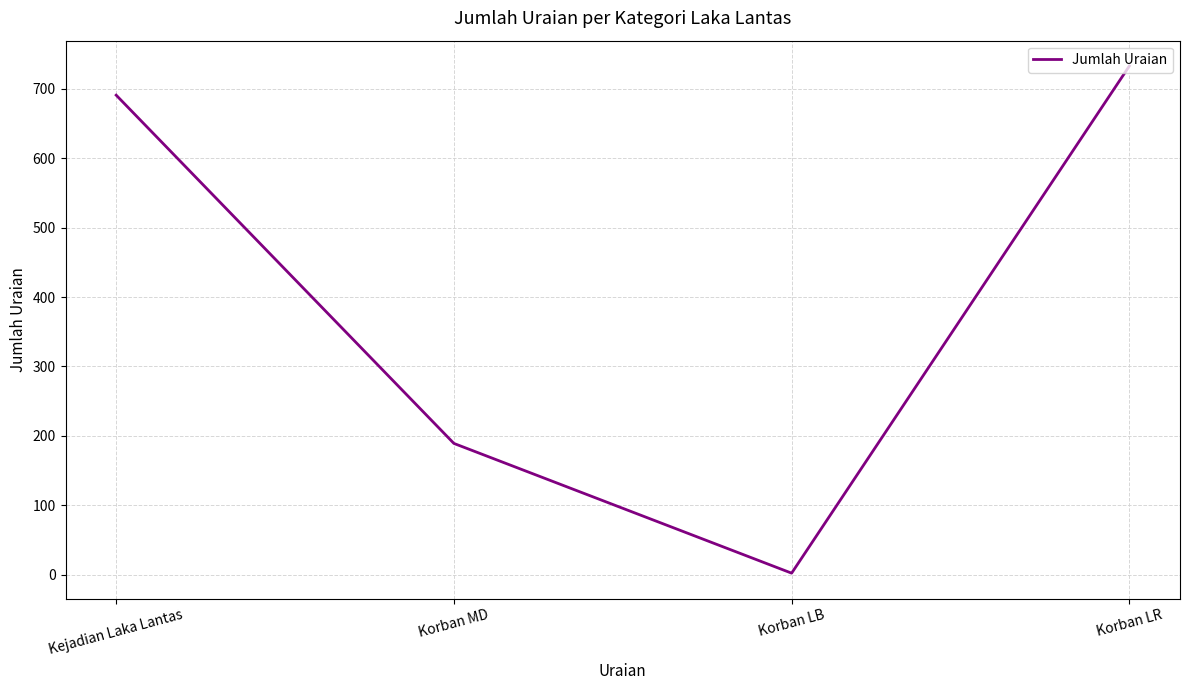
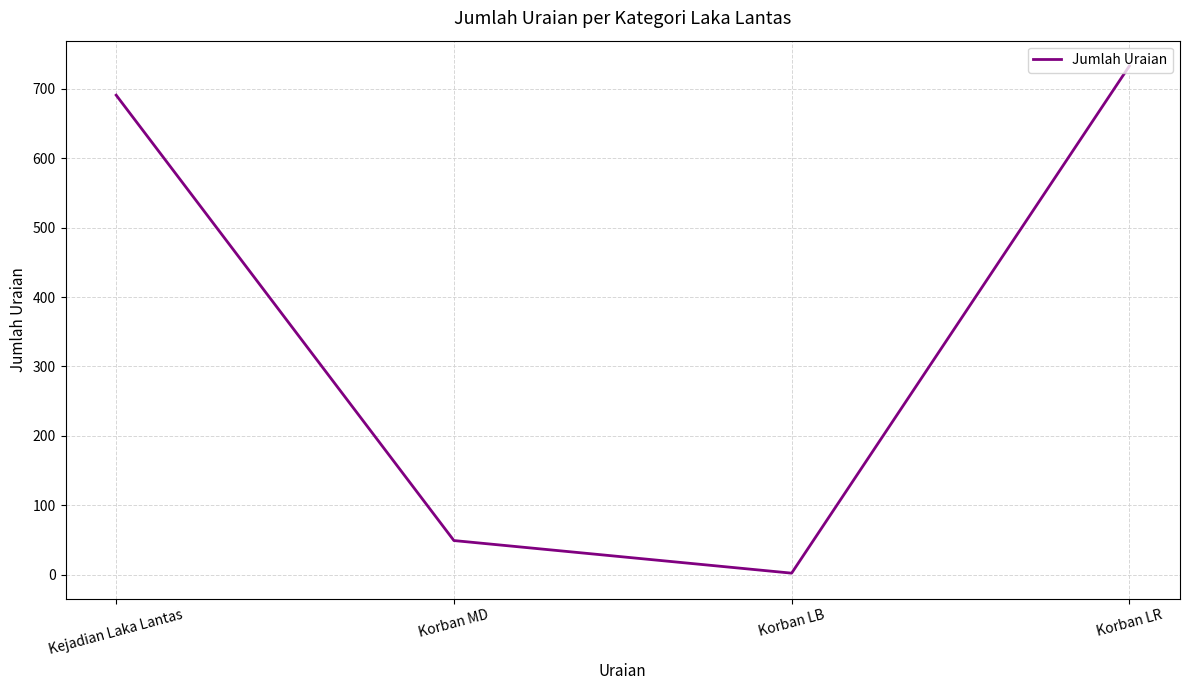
  {
    "Kejadian Laka Lantas": 690,
-   "Korban MD": 190,
+   "Korban MD": 50,
    "Korban LB": 0
  }
